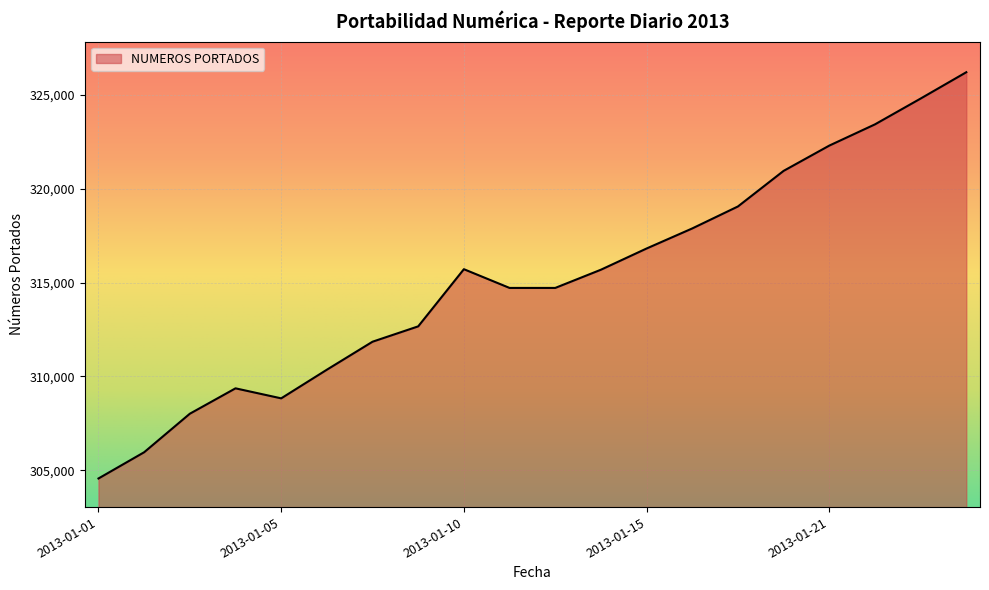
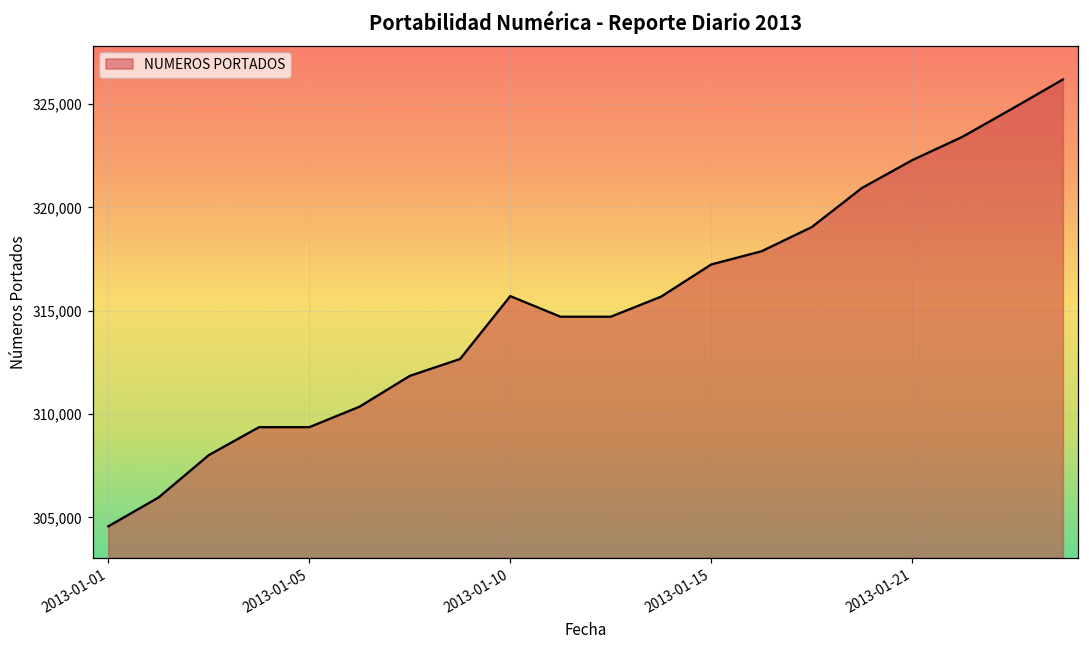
  {
    "2013-01-01": "304,600",
-   "2013-01-05": "308,800",
+   "2013-01-05": "309,400",
    "2013-01-10": "315,700",
-   "2013-01-15": "316,800",
+   "2013-01-15": "317,200",
    "2013-01-21": "322,300"
  }
